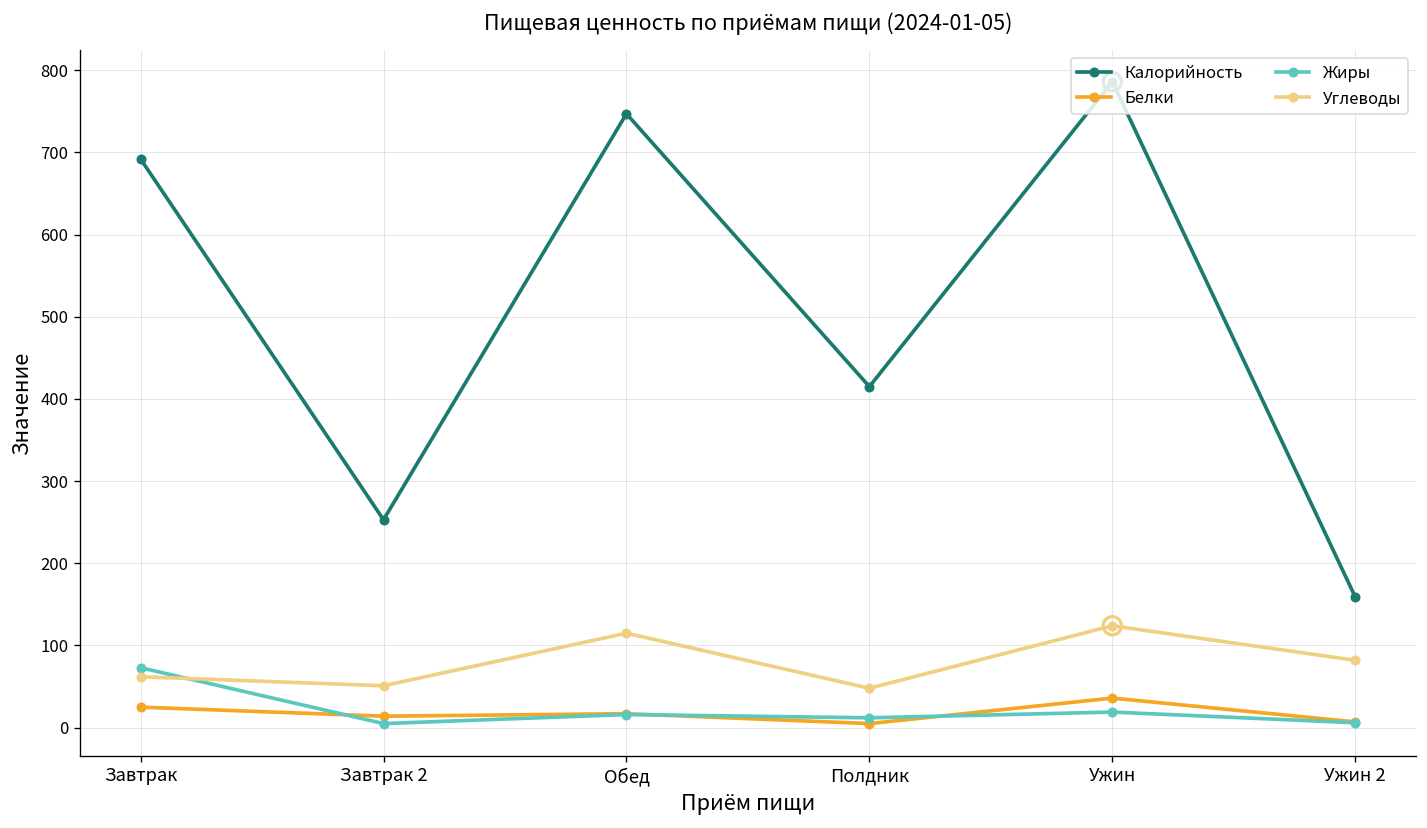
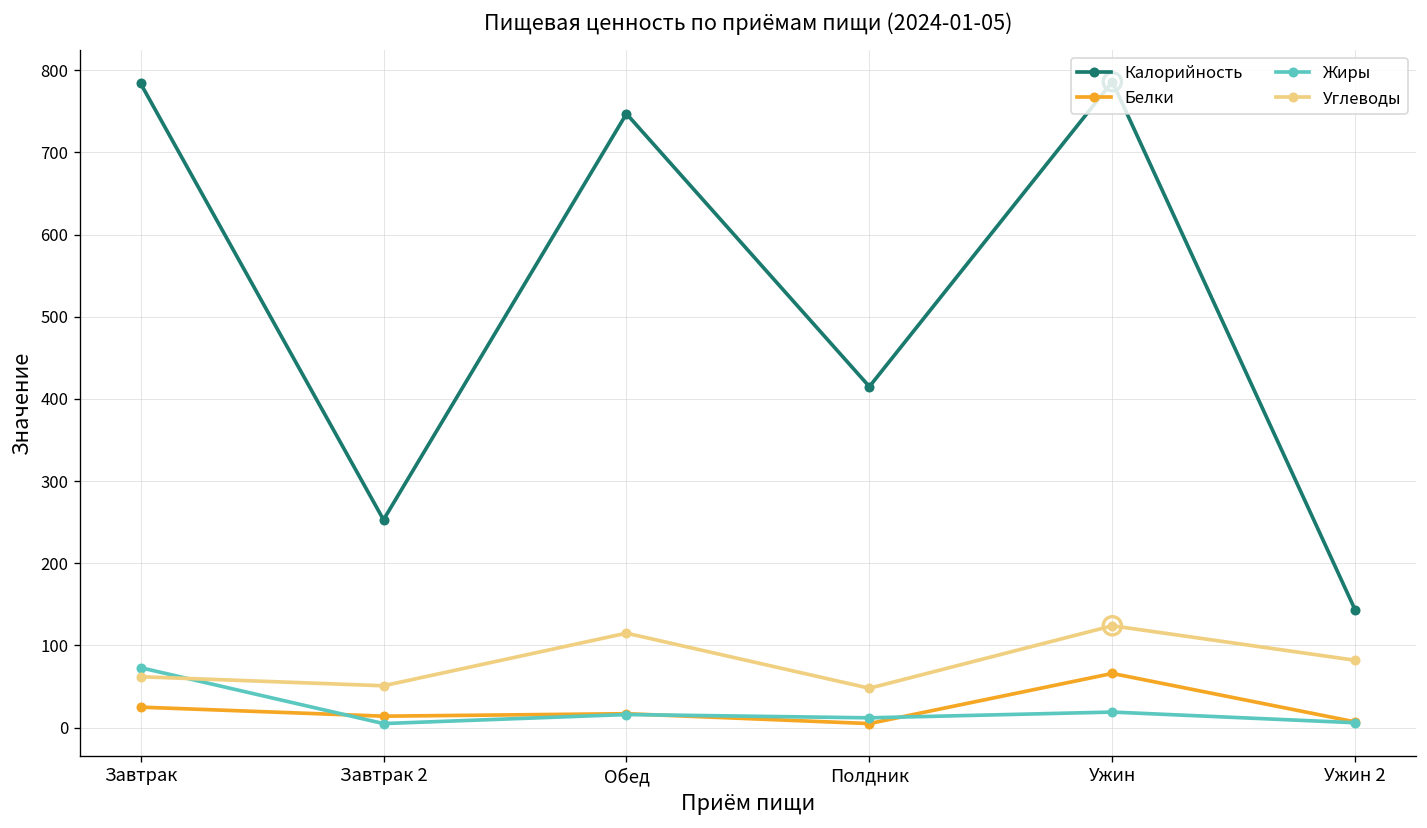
  {
    "Калорийность": {
-     "Завтрак": 690,
+     "Завтрак": 780,
      "Завтрак 2": 250,
      "Обед": 750,
      "Полдник": 420,
-     "Ужин 2": 160
+     "Ужин 2": 140
    },
    "Белки": {
      "Завтрак": 30,
      "Завтрак 2": 10,
      "Полдник": 10,
-     "Ужин": 40
+     "Ужин": 70
    },
    "Жиры": {
      "Завтрак": 70,
      "Завтрак 2": 10,
      "Полдник": 10,
      "Ужин": 20
    },
    "Углеводы": {
      "Завтрак": 60,
      "Завтрак 2": 50,
      "Обед": 120,
      "Полдник": 50,
      "Ужин 2": 80
    }
  }
